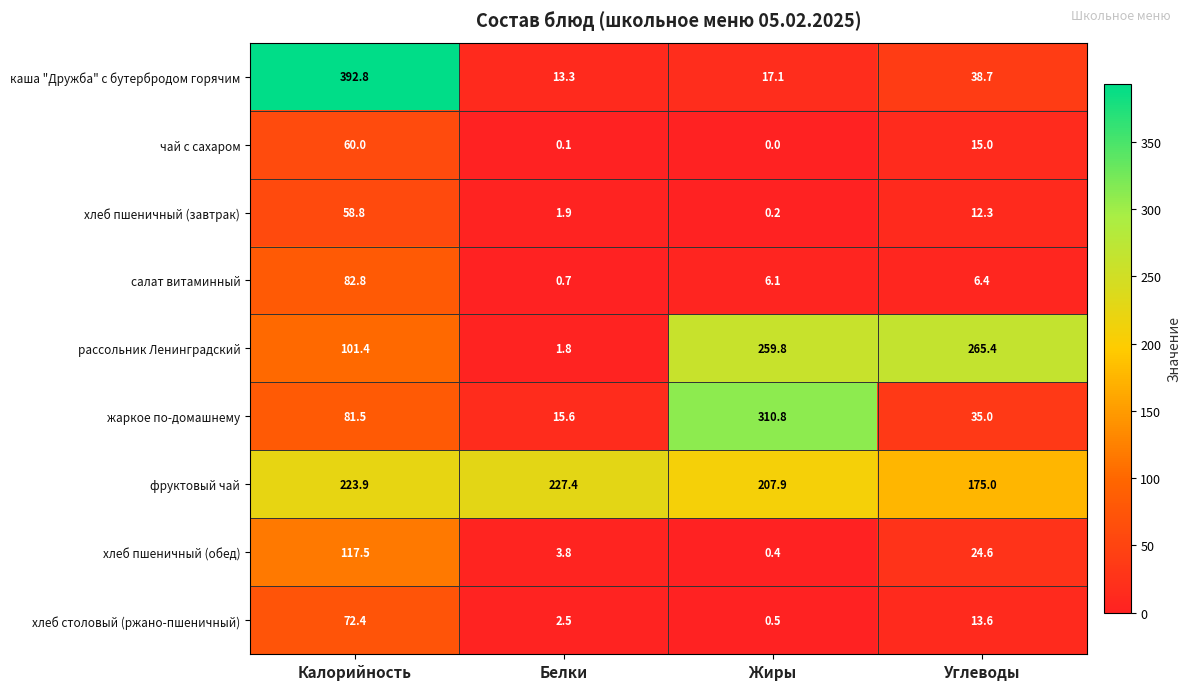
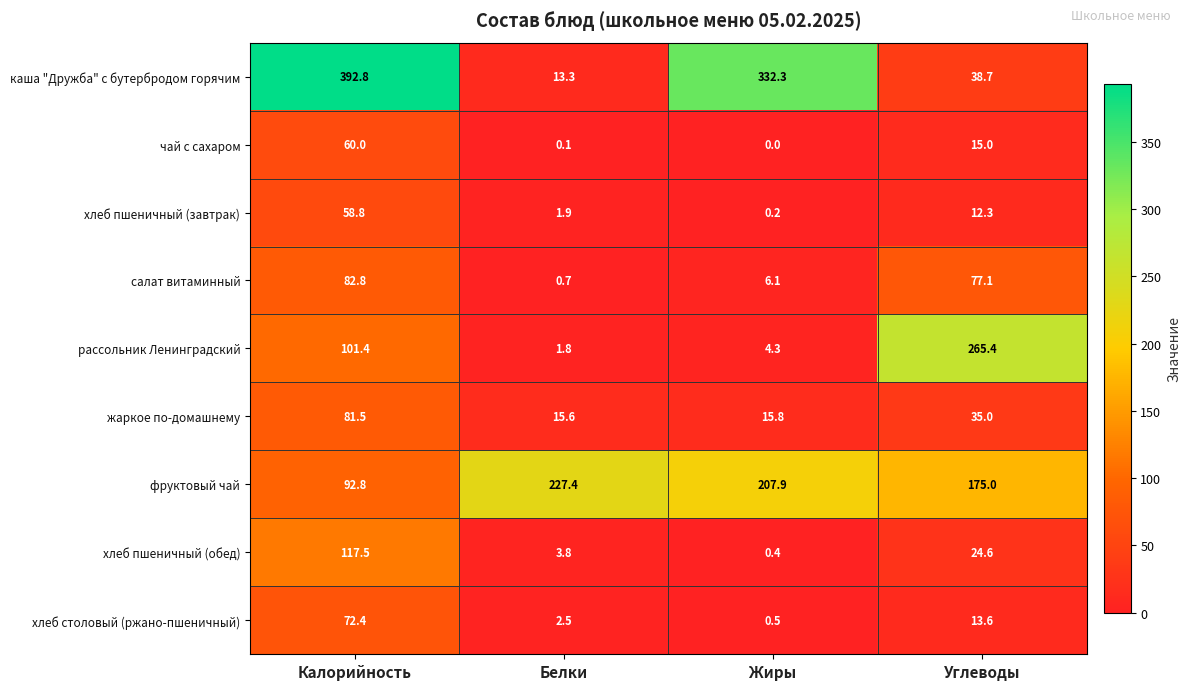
  {
    "каша \"Дружба\" с бутербродом горячим": {
      "Калорийность": 392.8,
      "Белки": 13.3,
-     "Жиры": 17.1,
+     "Жиры": 332.3,
      "Углеводы": 38.7
    },
    "чай с сахаром": {
      "Калорийность": 60.0,
      "Белки": 0.1,
      "Жиры": 0.0,
      "Углеводы": 15.0
    },
    "хлеб пшеничный (завтрак)": {
      "Калорийность": 58.8,
      "Белки": 1.9,
      "Жиры": 0.2,
      "Углеводы": 12.3
    },
    "салат витаминный": {
      "Калорийность": 82.8,
      "Белки": 0.7,
      "Жиры": 6.1,
-     "Углеводы": 6.4
+     "Углеводы": 77.1
    },
    "рассольник Ленинградский": {
      "Калорийность": 101.4,
      "Белки": 1.8,
-     "Жиры": 259.8,
+     "Жиры": 4.3,
      "Углеводы": 265.4
    },
    "жаркое по-домашнему": {
      "Калорийность": 81.5,
      "Белки": 15.6,
-     "Жиры": 310.8,
+     "Жиры": 15.8,
      "Углеводы": 35.0
    },
    "фруктовый чай": {
-     "Калорийность": 223.9,
+     "Калорийность": 92.8,
      "Белки": 227.4,
      "Жиры": 207.9,
      "Углеводы": 175.0
    },
    "хлеб пшеничный (обед)": {
      "Калорийность": 117.5,
      "Белки": 3.8,
      "Жиры": 0.4,
      "Углеводы": 24.6
    },
    "хлеб столовый (ржано-пшеничный)": {
      "Калорийность": 72.4,
      "Белки": 2.5,
      "Жиры": 0.5,
      "Углеводы": 13.6
    }
  }
